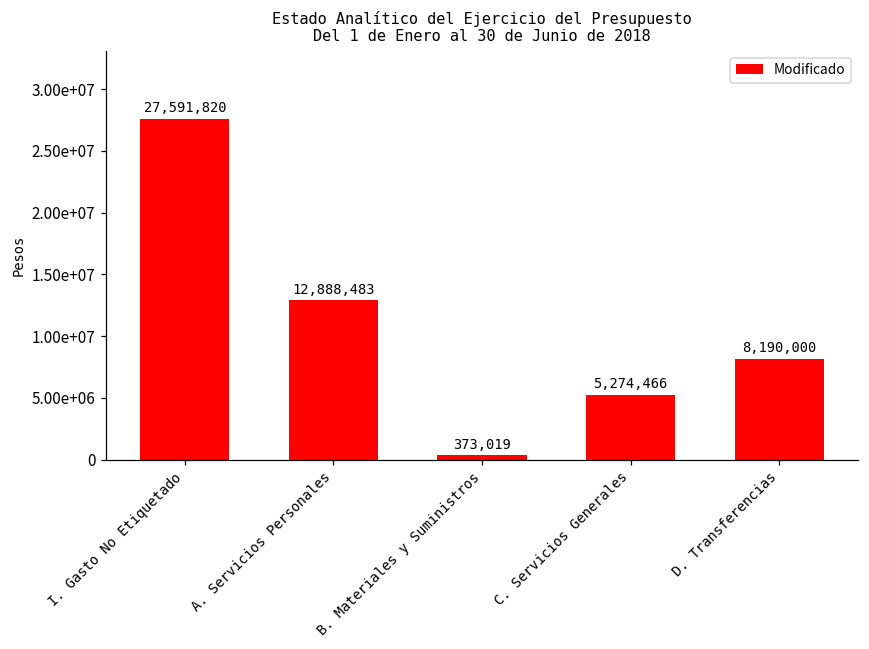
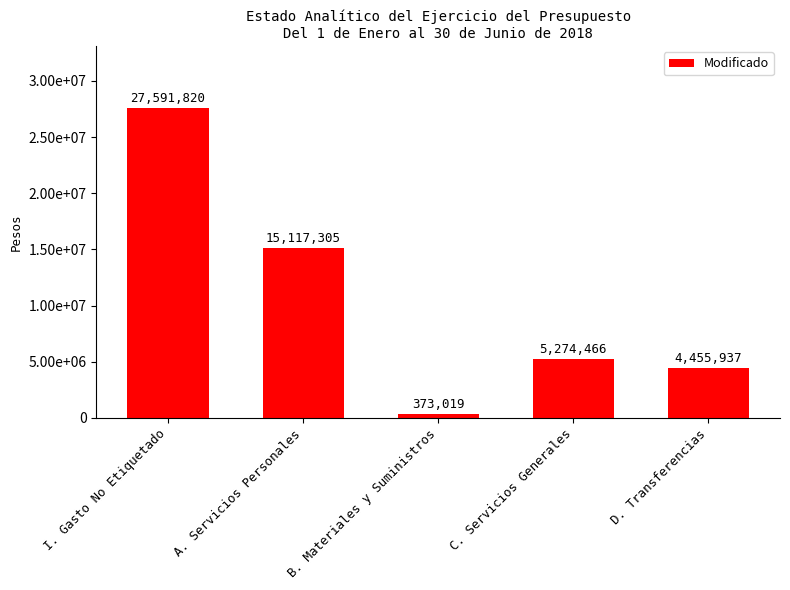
  {
    "I. Gasto No Etiquetado": "27,591,820",
-   "A. Servicios Personales": "12,888,483",
+   "A. Servicios Personales": "15,117,305",
    "B. Materiales y Suministros": "373,019",
    "C. Servicios Generales": "5,274,466",
-   "D. Transferencias": "8,190,000"
+   "D. Transferencias": "4,455,937"
  }
